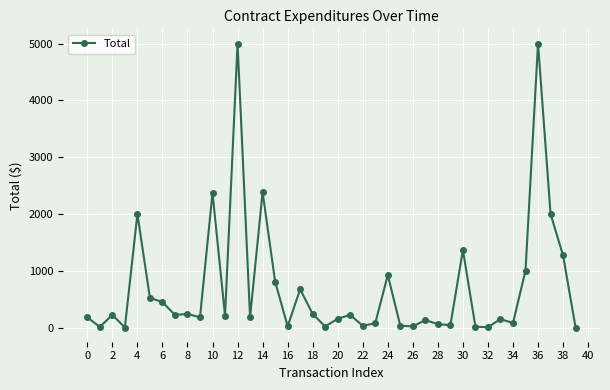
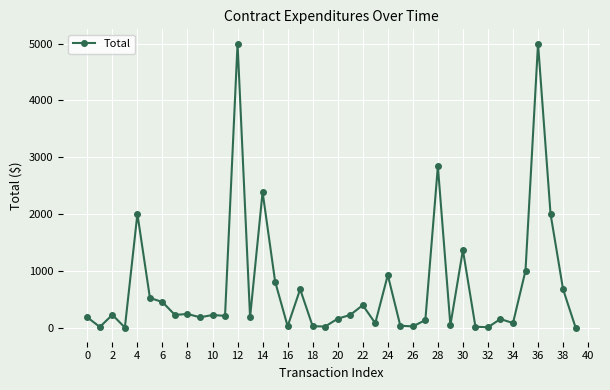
  {
    "0": 200,
    "2": 200,
    "4": 2000,
    "6": 400,
    "8": 200,
-   "10": 2400,
+   "10": 200,
    "12": 5000,
    "14": 2400,
    "16": 0,
-   "18": 200,
+   "18": 0,
    "20": 200,
-   "22": 0,
+   "22": 400,
    "24": 900,
    "26": 0,
-   "28": 100,
+   "28": 2800,
    "30": 1400,
    "32": 0,
    "34": 100,
    "36": 5000,
-   "38": 1300
+   "38": 700
  }
